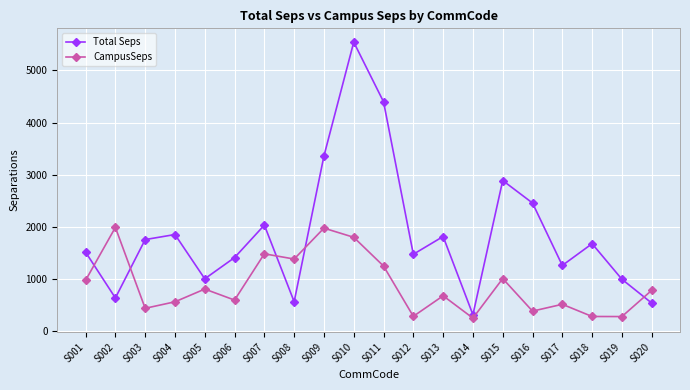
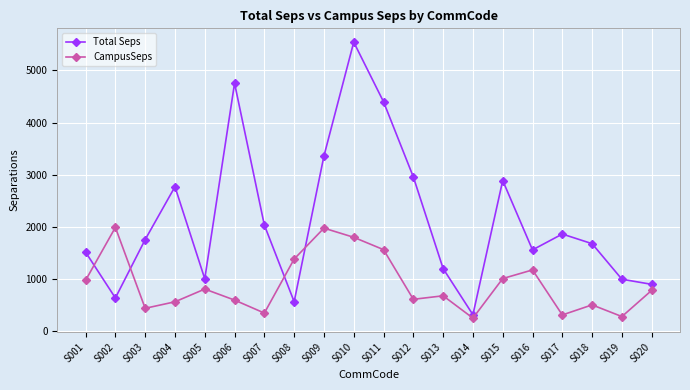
  {
    "Total Seps": {
      "S001": 1500,
      "S002": 600,
      "S003": 1800,
-     "S004": 1900,
+     "S004": 2800,
      "S005": 1000,
-     "S006": 1400,
+     "S006": 4800,
      "S007": 2000,
      "S008": 600,
      "S009": 3400,
      "S010": 5500,
      "S011": 4400,
-     "S012": 1500,
-     "S013": 1800,
+     "S012": 3000,
+     "S013": 1200,
      "S014": 300,
      "S015": 2900,
-     "S016": 2500,
-     "S017": 1300,
+     "S016": 1600,
+     "S017": 1900,
      "S018": 1700,
      "S019": 1000,
-     "S020": 500
+     "S020": 900
    },
    "CampusSeps": {
      "S001": 1000,
      "S002": 2000,
      "S003": 400,
      "S004": 600,
      "S005": 800,
      "S006": 600,
-     "S007": 1500,
+     "S007": 400,
      "S008": 1400,
      "S009": 2000,
      "S010": 1800,
-     "S011": 1300,
-     "S012": 300,
+     "S011": 1600,
+     "S012": 600,
      "S013": 700,
      "S014": 300,
      "S015": 1000,
-     "S016": 400,
-     "S017": 500,
-     "S018": 300,
+     "S016": 1200,
+     "S017": 300,
+     "S018": 500,
      "S019": 300,
      "S020": 800
    }
  }
